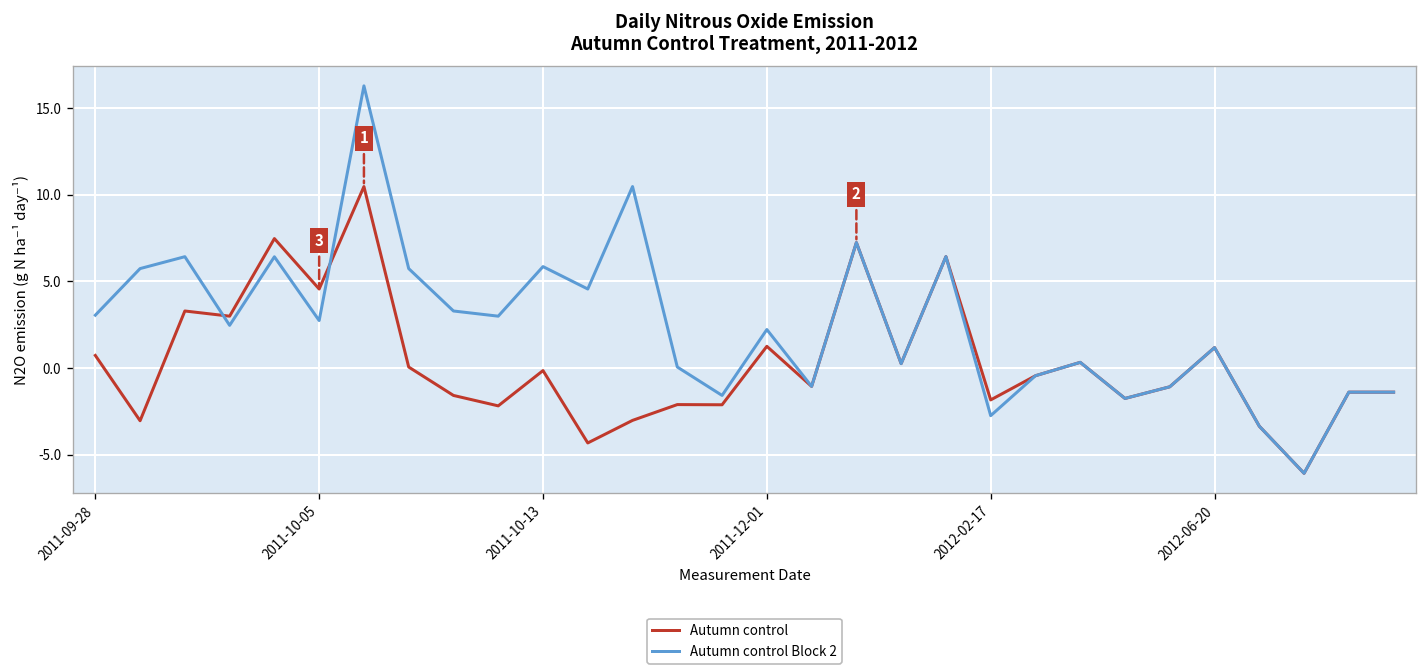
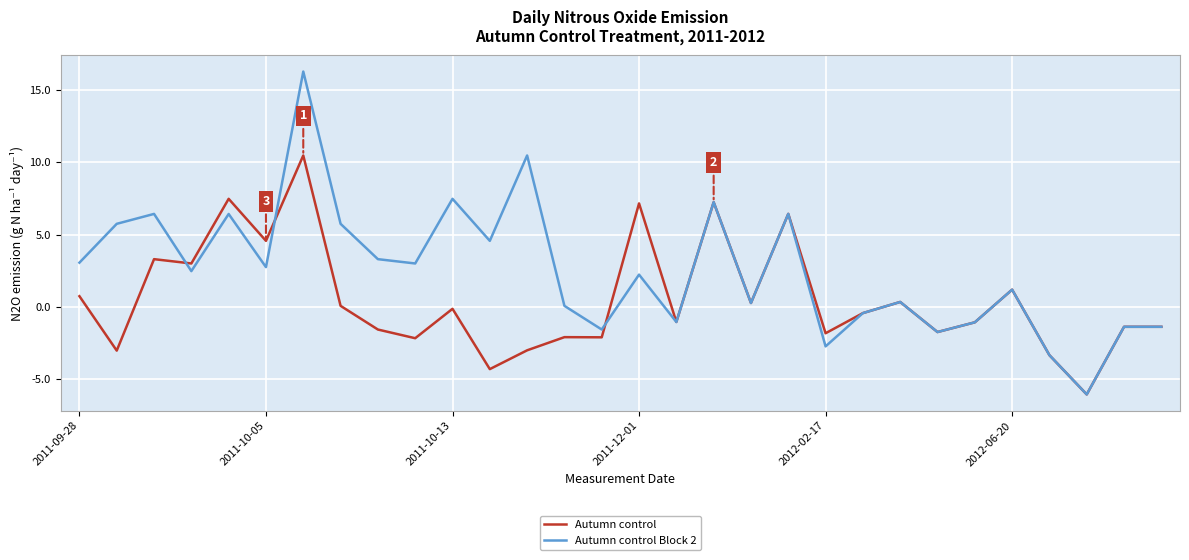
  {
    "Autumn control": {
      "2011-09-28": 0.7,
      "2011-10-13": -0.1,
-     "2011-12-01": 1.3,
+     "2011-12-01": 7.2,
      "2012-02-17": -1.8
    },
    "Autumn control Block 2": {
      "2011-09-28": 3.1,
      "2011-10-05": 2.7,
-     "2011-10-13": 5.9,
+     "2011-10-13": 7.5,
      "2011-12-01": 2.2,
      "2012-02-17": -2.8
    }
  }
